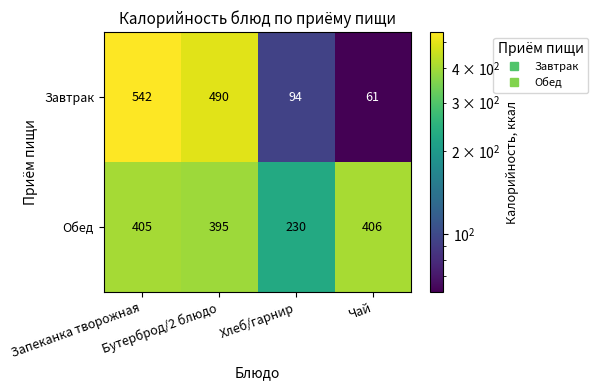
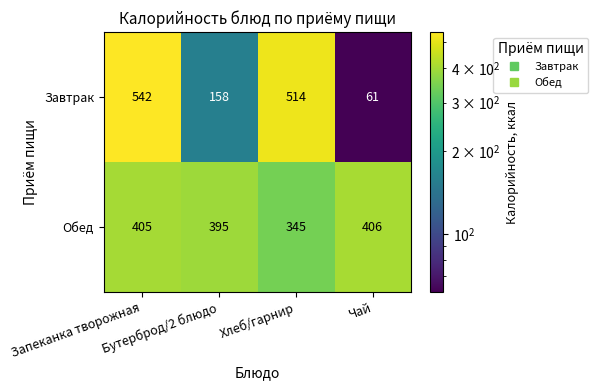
  {
    "Завтрак": {
      "Запеканка творожная": 542,
-     "Бутерброд/2 блюдо": 490,
-     "Хлеб/гарнир": 94,
+     "Бутерброд/2 блюдо": 158,
+     "Хлеб/гарнир": 514,
      "Чай": 61
    },
    "Обед": {
      "Запеканка творожная": 405,
      "Бутерброд/2 блюдо": 395,
-     "Хлеб/гарнир": 230,
+     "Хлеб/гарнир": 345,
      "Чай": 406
    }
  }
